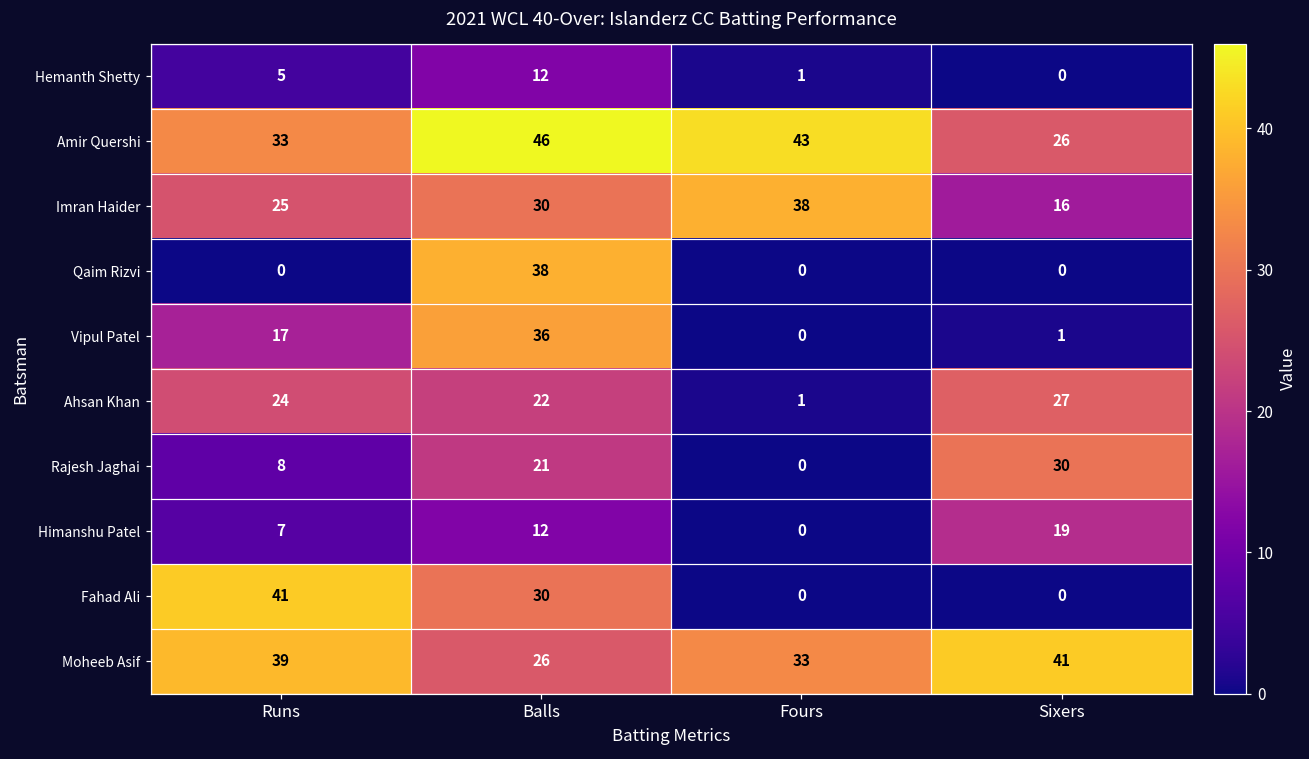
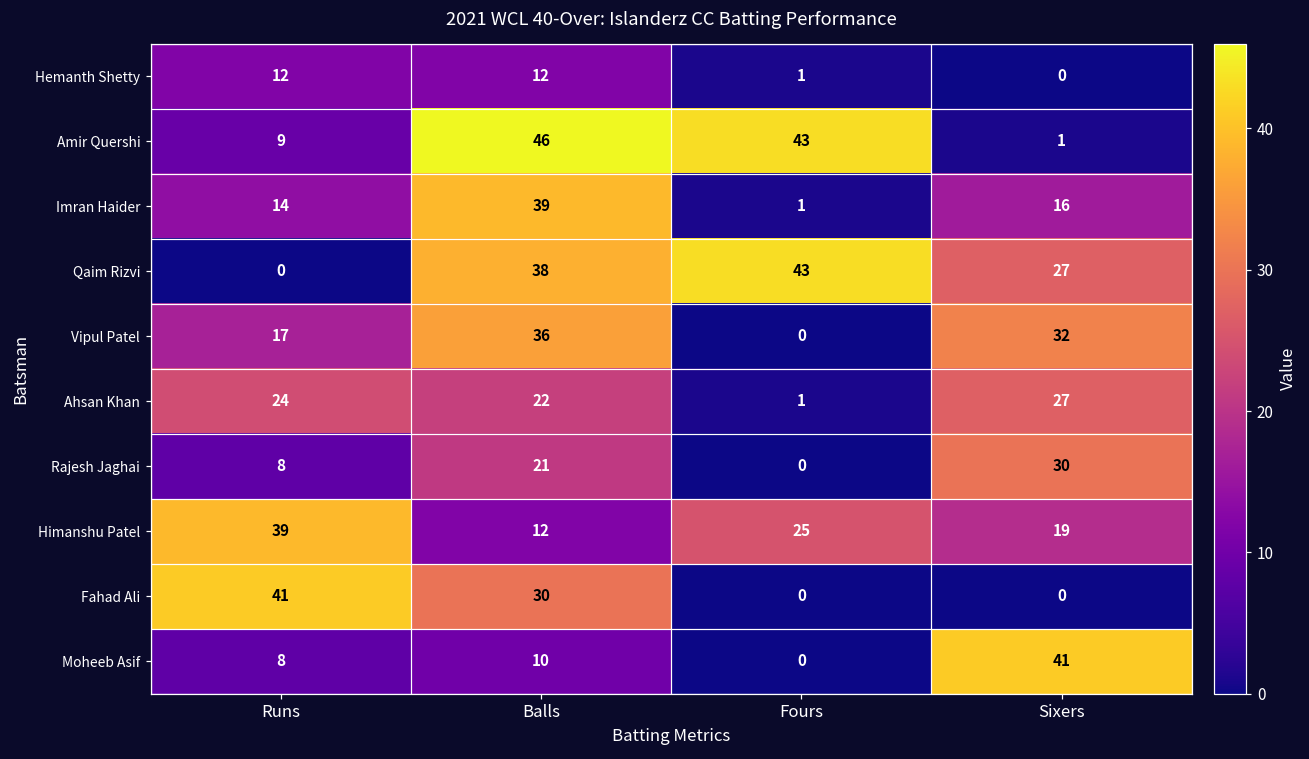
  {
    "Hemanth Shetty": {
-     "Runs": 5,
+     "Runs": 12,
      "Balls": 12,
      "Fours": 1,
      "Sixers": 0
    },
    "Amir Quershi": {
-     "Runs": 33,
+     "Runs": 9,
      "Balls": 46,
      "Fours": 43,
-     "Sixers": 26
+     "Sixers": 1
    },
    "Imran Haider": {
-     "Runs": 25,
-     "Balls": 30,
-     "Fours": 38,
+     "Runs": 14,
+     "Balls": 39,
+     "Fours": 1,
      "Sixers": 16
    },
    "Qaim Rizvi": {
      "Runs": 0,
      "Balls": 38,
-     "Fours": 0,
-     "Sixers": 0
+     "Fours": 43,
+     "Sixers": 27
    },
    "Vipul Patel": {
      "Runs": 17,
      "Balls": 36,
      "Fours": 0,
-     "Sixers": 1
+     "Sixers": 32
    },
    "Ahsan Khan": {
      "Runs": 24,
      "Balls": 22,
      "Fours": 1,
      "Sixers": 27
    },
    "Rajesh Jaghai": {
      "Runs": 8,
      "Balls": 21,
      "Fours": 0,
      "Sixers": 30
    },
    "Himanshu Patel": {
-     "Runs": 7,
+     "Runs": 39,
      "Balls": 12,
-     "Fours": 0,
+     "Fours": 25,
      "Sixers": 19
    },
    "Fahad Ali": {
      "Runs": 41,
      "Balls": 30,
      "Fours": 0,
      "Sixers": 0
    },
    "Moheeb Asif": {
-     "Runs": 39,
-     "Balls": 26,
-     "Fours": 33,
+     "Runs": 8,
+     "Balls": 10,
+     "Fours": 0,
      "Sixers": 41
    }
  }
